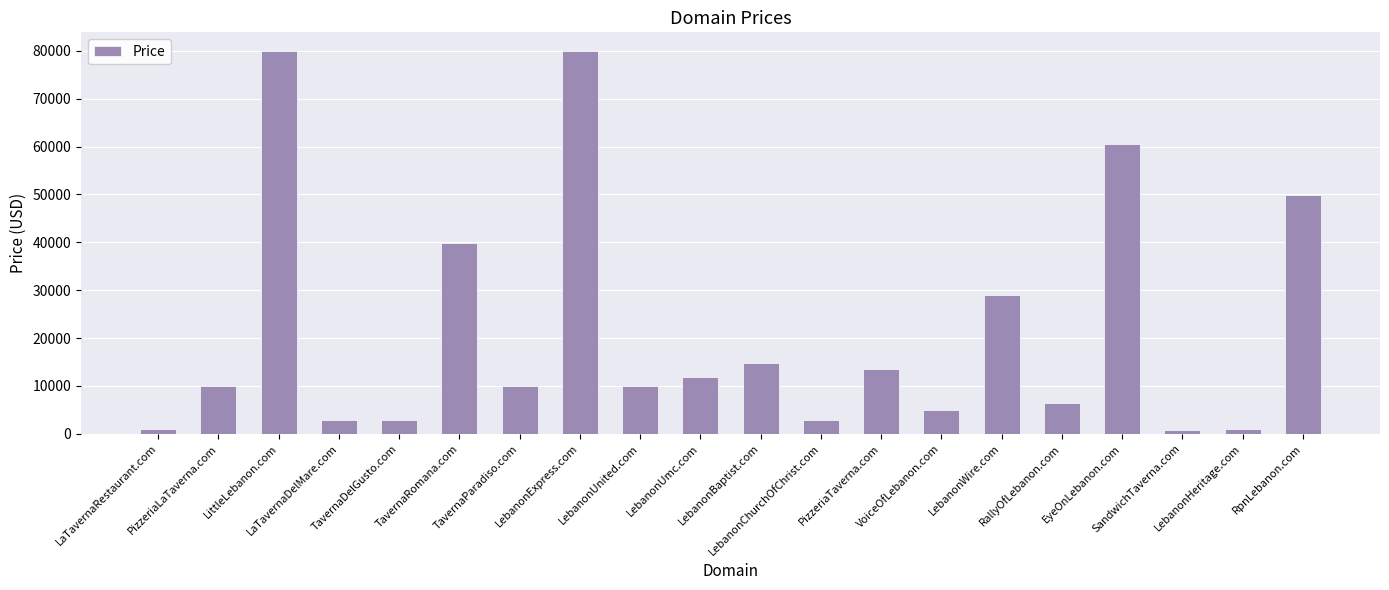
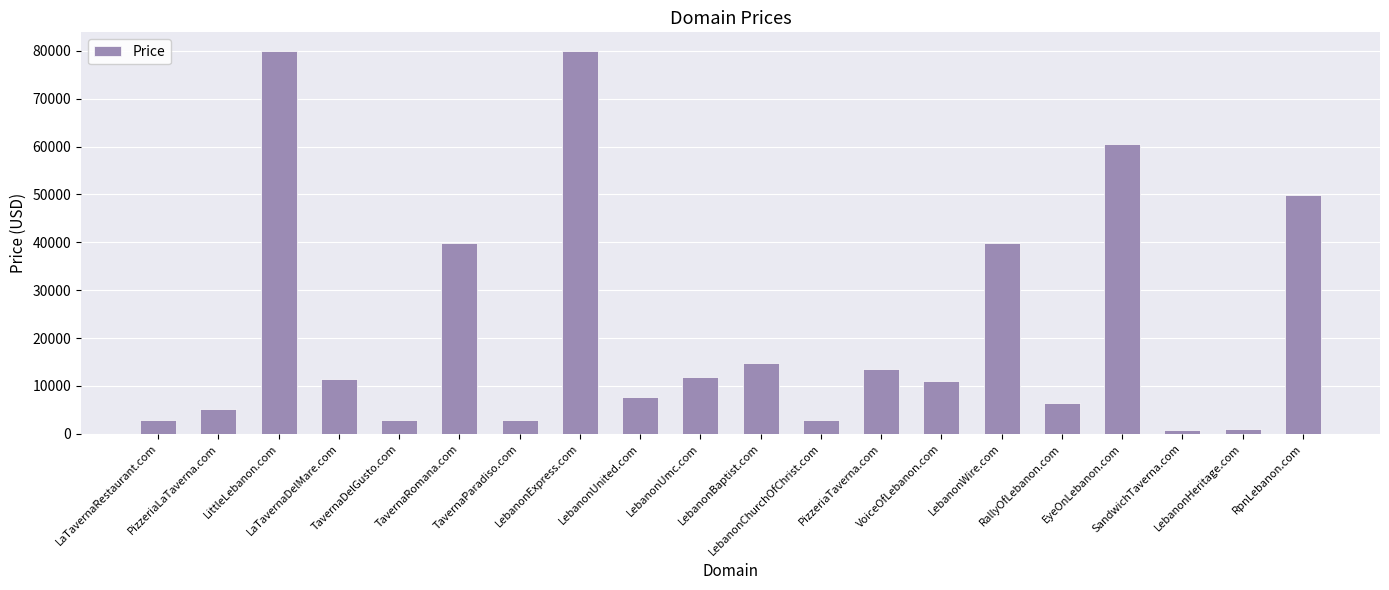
  {
-   "LaTavernaRestaurant.com": 1000,
-   "PizzeriaLaTaverna.com": 10000,
+   "LaTavernaRestaurant.com": 3000,
+   "PizzeriaLaTaverna.com": 5000,
    "LittleLebanon.com": 80000,
-   "LaTavernaDelMare.com": 3000,
+   "LaTavernaDelMare.com": 11000,
    "TavernaDelGusto.com": 3000,
    "TavernaRomana.com": 40000,
-   "TavernaParadiso.com": 10000,
+   "TavernaParadiso.com": 3000,
    "LebanonExpress.com": 80000,
-   "LebanonUnited.com": 10000,
+   "LebanonUnited.com": 8000,
    "LebanonUmc.com": 12000,
    "LebanonBaptist.com": 15000,
    "LebanonChurchOfChrist.com": 3000,
    "PizzeriaTaverna.com": 13000,
-   "VoiceOfLebanon.com": 5000,
-   "LebanonWire.com": 29000,
+   "VoiceOfLebanon.com": 11000,
+   "LebanonWire.com": 40000,
    "RallyOfLebanon.com": 6000,
    "EyeOnLebanon.com": 61000,
    "SandwichTaverna.com": 1000,
    "LebanonHeritage.com": 1000,
    "RpnLebanon.com": 50000
  }
